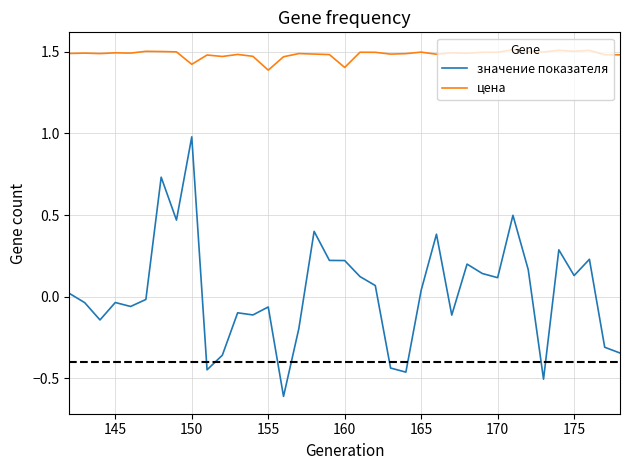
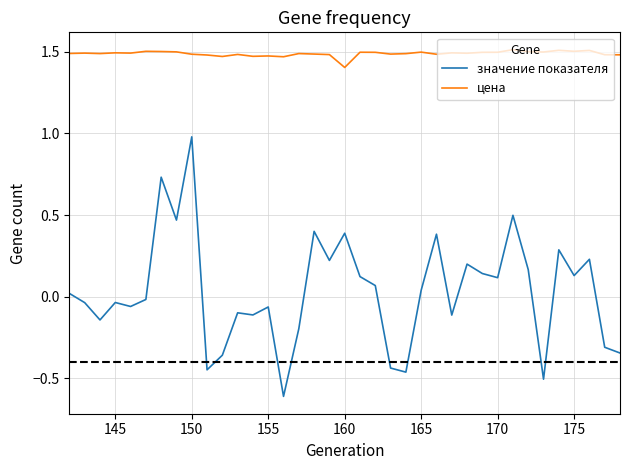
  {
    "значение показателя": {
      "145": -0.04,
      "150": 0.98,
      "155": -0.06,
-     "160": 0.22,
+     "160": 0.39,
      "165": 0.04,
      "170": 0.12,
      "175": 0.13
    },
    "цена": {
      "145": 1.49,
-     "150": 1.42,
-     "155": 1.39,
+     "150": 1.49,
+     "155": 1.48,
      "160": 1.40,
      "165": 1.50
    }
  }
